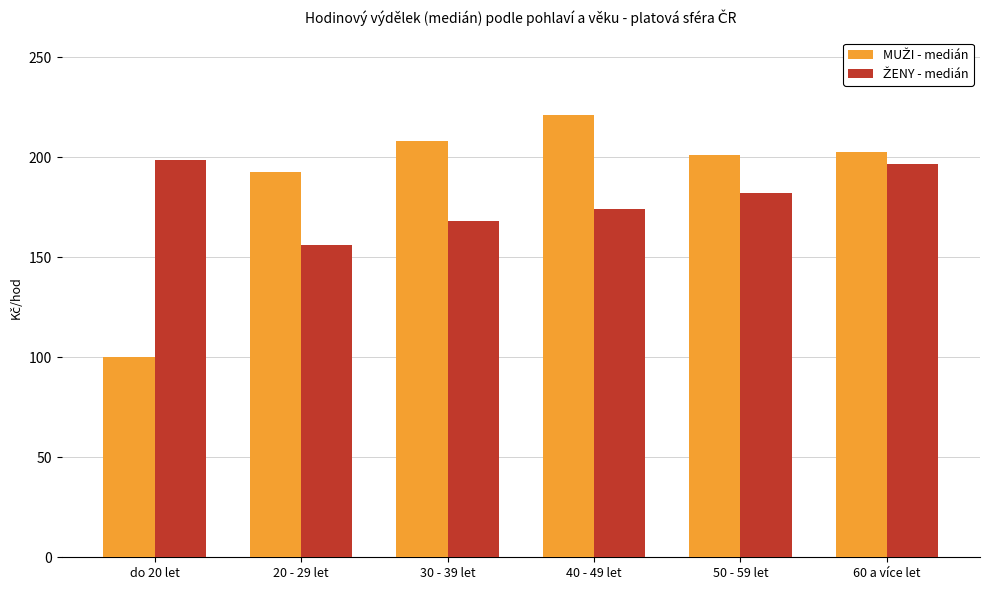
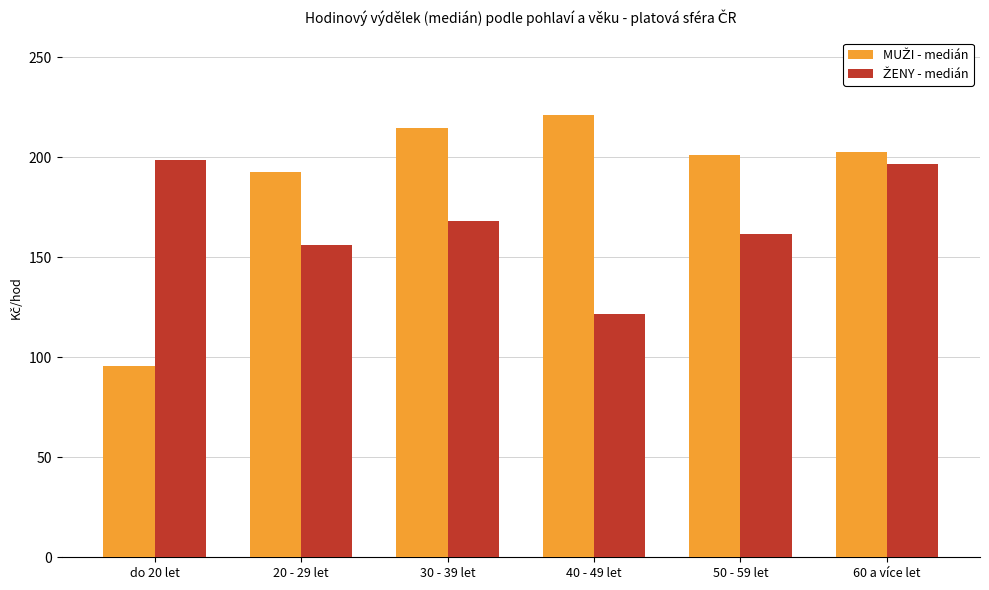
  {
    "MUŽI - medián": {
-     "do 20 let": 100,
+     "do 20 let": 96,
      "20 - 29 let": 193,
-     "30 - 39 let": 208,
+     "30 - 39 let": 215,
      "40 - 49 let": 221,
      "50 - 59 let": 201,
      "60 a více let": 203
    },
    "ŽENY - medián": {
      "do 20 let": 199,
      "20 - 29 let": 156,
      "30 - 39 let": 168,
-     "40 - 49 let": 174,
-     "50 - 59 let": 182,
+     "40 - 49 let": 122,
+     "50 - 59 let": 162,
      "60 a více let": 197
    }
  }
